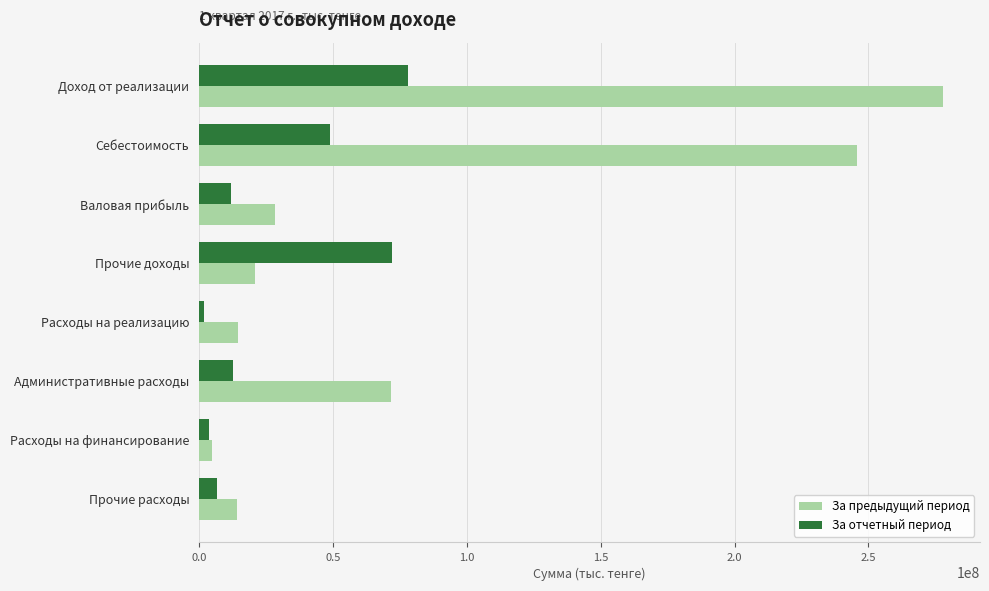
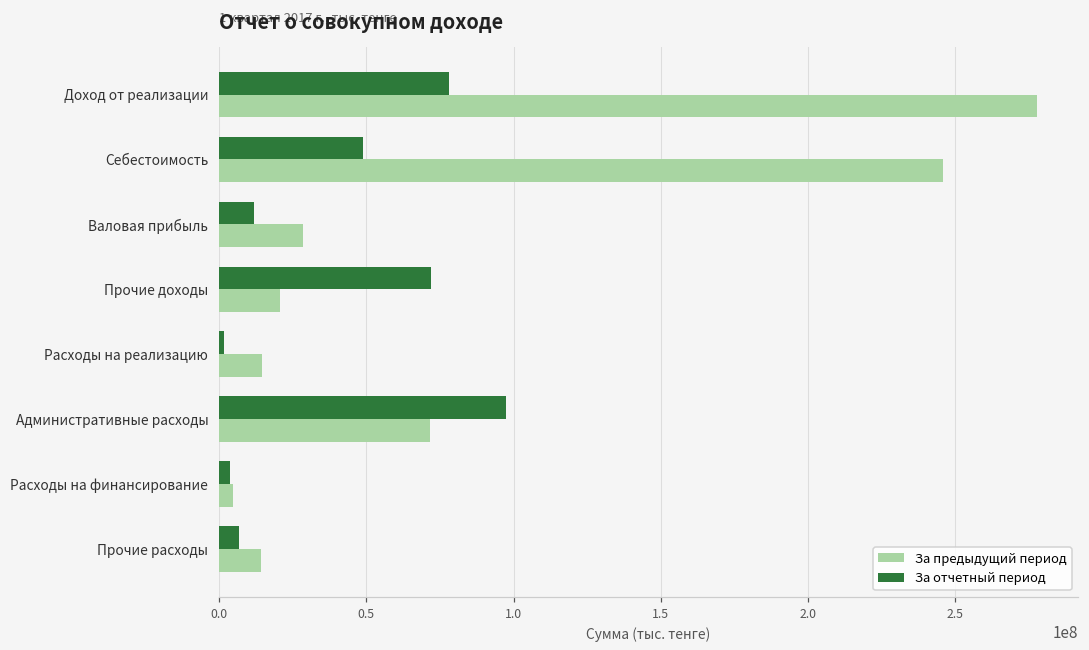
  {
    "За предыдущий период": {
      "Доход от реализации": 278000000,
      "Себестоимость": 246000000,
      "Валовая прибыль": 28000000,
      "Прочие доходы": 21000000,
      "Расходы на реализацию": 15000000,
      "Административные расходы": 72000000,
      "Расходы на финансирование": 5000000,
      "Прочие расходы": 14000000
    },
    "За отчетный период": {
      "Доход от реализации": 78000000,
      "Себестоимость": 49000000,
      "Валовая прибыль": 12000000,
      "Прочие доходы": 72000000,
      "Расходы на реализацию": 2000000,
-     "Административные расходы": 13000000,
+     "Административные расходы": 97000000,
      "Расходы на финансирование": 4000000,
      "Прочие расходы": 7000000
    }
  }
